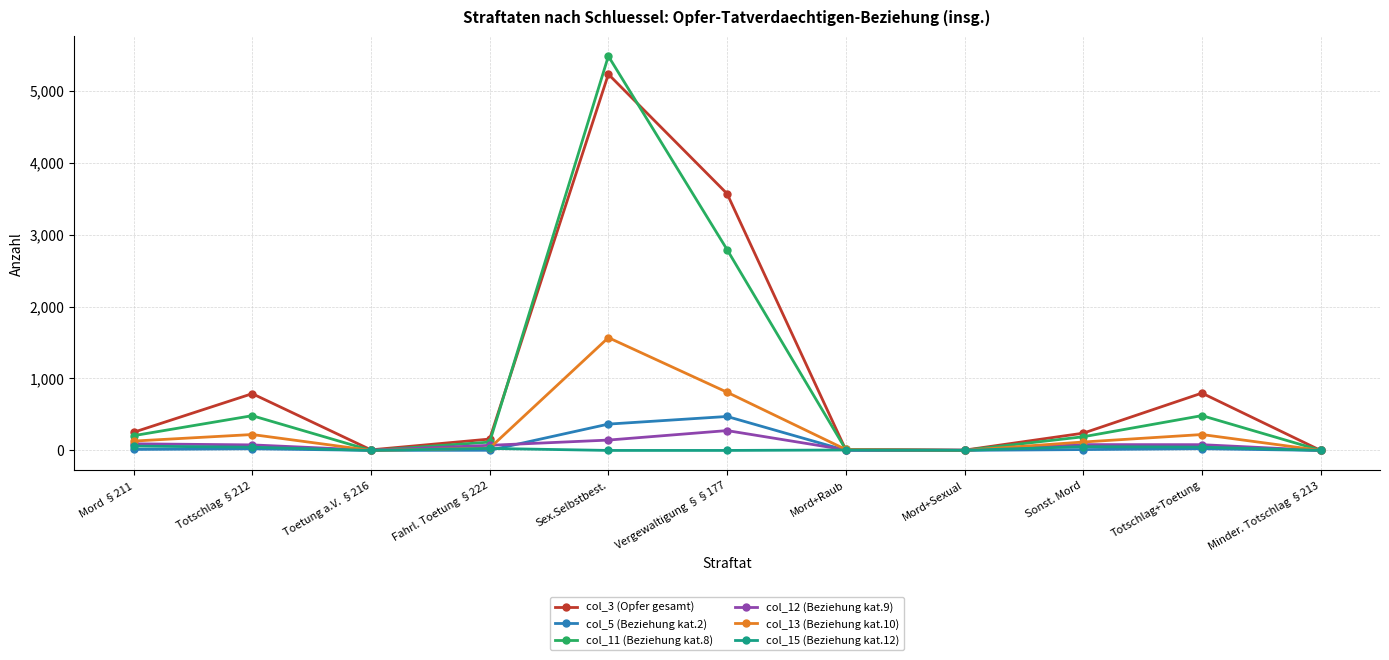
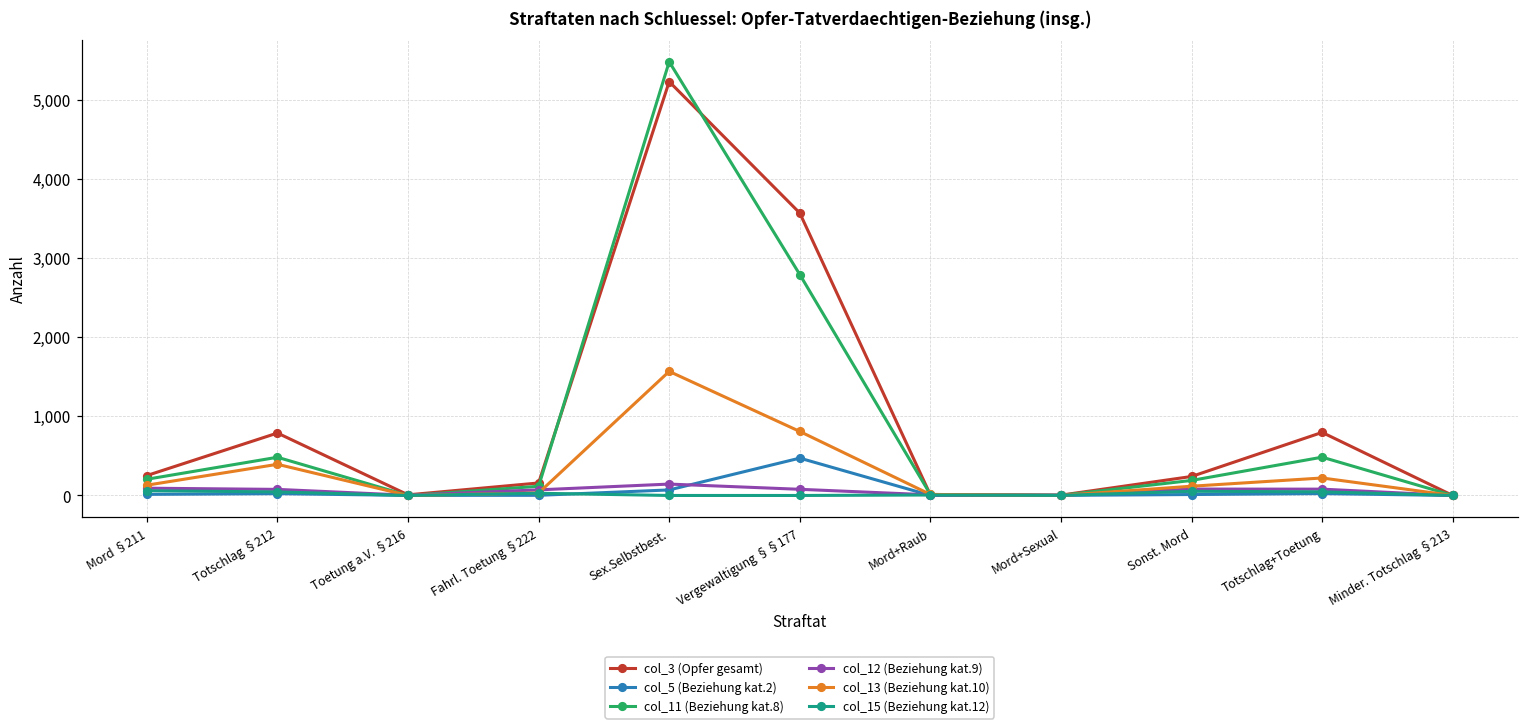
  {
    "col_3 (Opfer gesamt)": {
      "Mord §211": "300",
      "Totschlag §212": "800",
      "Fahrl. Toetung §222": "200",
      "Sex.Selbstbest.": "5,200",
      "Vergewaltigung §§177": "3,600",
      "Sonst. Mord": "200",
      "Totschlag+Toetung": "800"
    },
    "col_5 (Beziehung kat.2)": {
      "Mord §211": "0",
-     "Sex.Selbstbest.": "400",
+     "Sex.Selbstbest.": "100",
      "Vergewaltigung §§177": "500",
      "Sonst. Mord": "0"
    },
    "col_12 (Beziehung kat.9)": {
      "Fahrl. Toetung §222": "100",
      "Sex.Selbstbest.": "100",
-     "Vergewaltigung §§177": "300"
+     "Vergewaltigung §§177": "100"
    },
    "col_13 (Beziehung kat.10)": {
      "Mord §211": "100",
-     "Totschlag §212": "200",
+     "Totschlag §212": "400",
      "Sex.Selbstbest.": "1,600",
      "Vergewaltigung §§177": "800",
      "Sonst. Mord": "100",
      "Totschlag+Toetung": "200"
    }
  }
